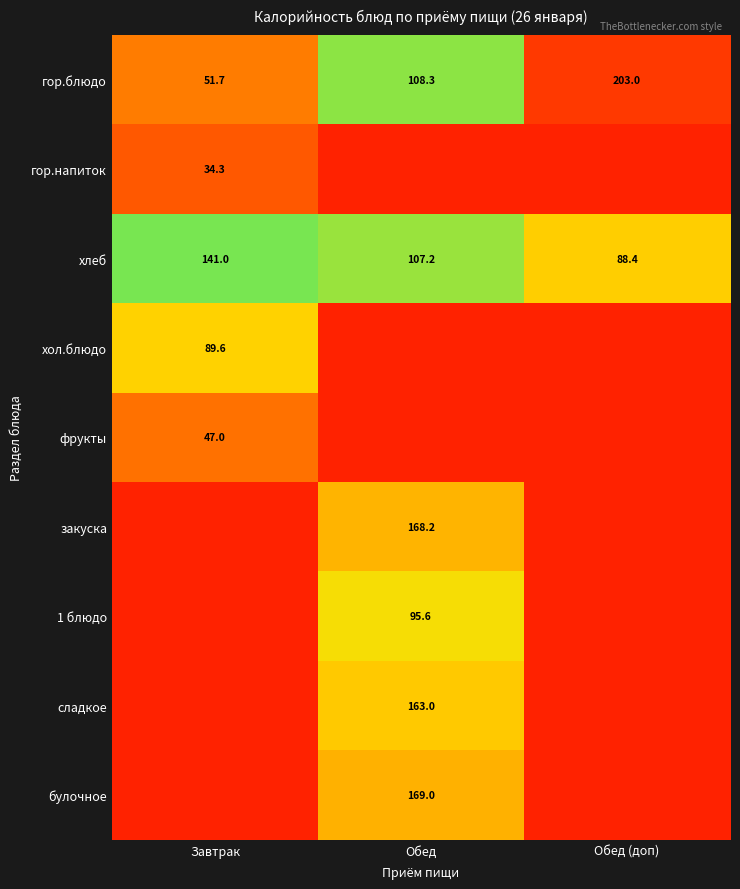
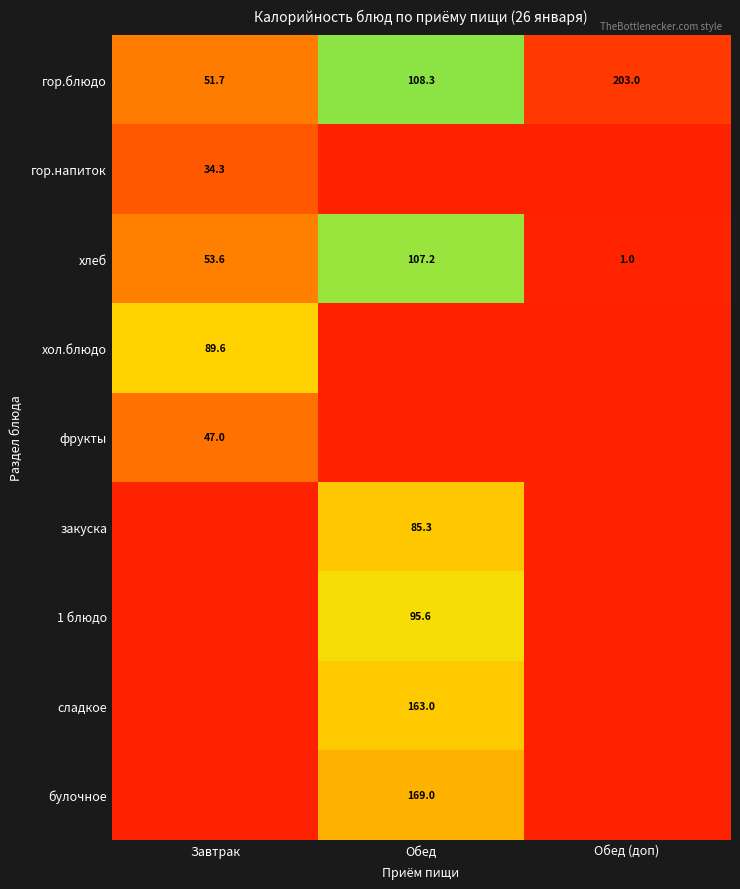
  {
    "гор.блюдо": {
      "Завтрак": 51.7,
      "Обед": 108.3,
      "Обед (доп)": 203.0
    },
    "гор.напиток": {
      "Завтрак": 34.3
    },
    "хлеб": {
-     "Завтрак": 141.0,
+     "Завтрак": 53.6,
      "Обед": 107.2,
-     "Обед (доп)": 88.4
+     "Обед (доп)": 1.0
    },
    "хол.блюдо": {
      "Завтрак": 89.6
    },
    "фрукты": {
      "Завтрак": 47.0
    },
    "закуска": {
-     "Обед": 168.2
+     "Обед": 85.3
    },
    "1 блюдо": {
      "Обед": 95.6
    },
    "сладкое": {
      "Обед": 163.0
    },
    "булочное": {
      "Обед": 169.0
    }
  }
